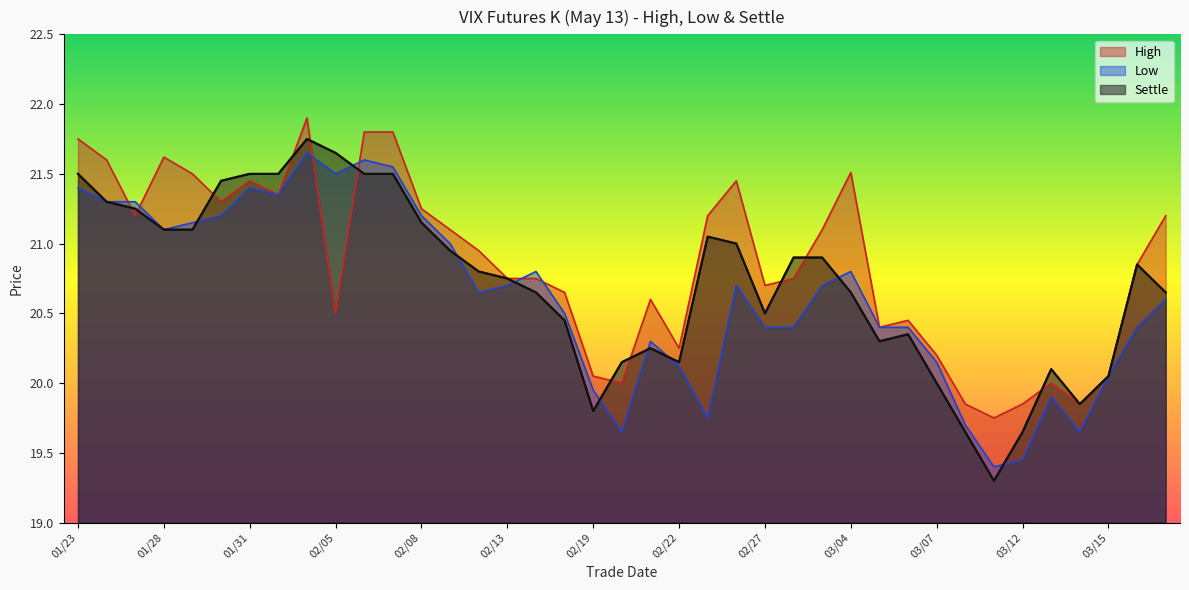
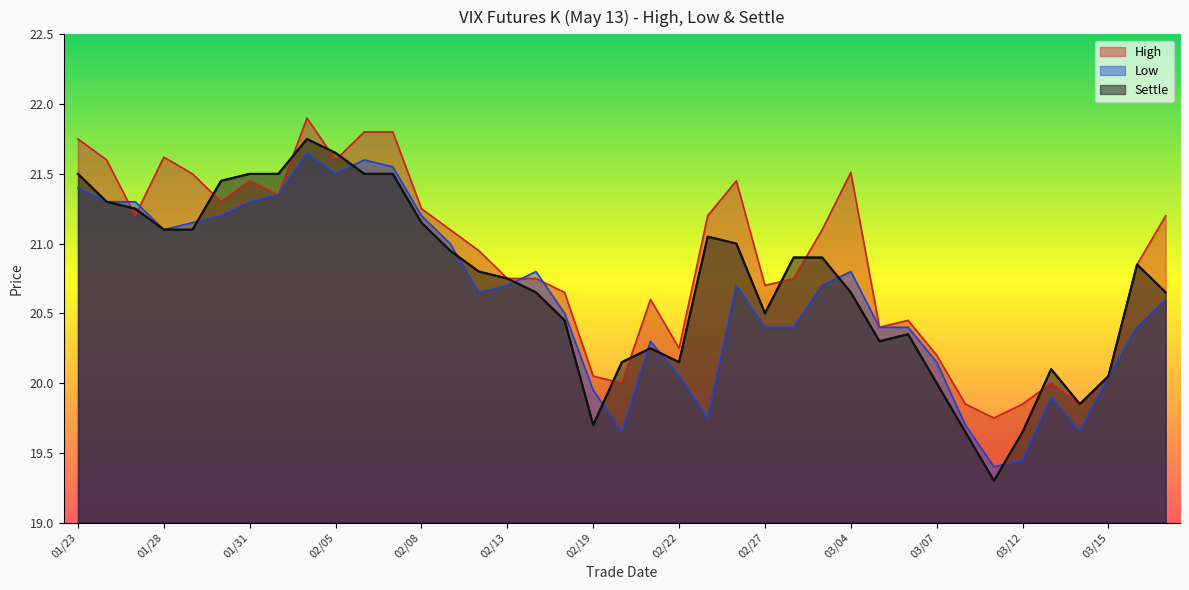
  {
    "High": {
      "01/23": 21.75,
      "01/28": 21.62,
      "01/31": 21.45,
-     "02/05": 20.5,
+     "02/05": 21.6,
      "02/08": 21.25,
      "02/19": 20.05,
      "02/22": 20.25,
      "02/27": 20.7,
      "03/04": 21.5,
      "03/07": 20.2,
      "03/12": 19.85
    },
    "Low": {
      "01/23": 21.40,
-     "01/31": 21.4,
+     "01/31": 21.3,
      "02/05": 21.50,
      "02/08": 21.20,
      "02/13": 20.70,
      "02/19": 19.95,
-     "02/22": 20.12,
+     "02/22": 20.05,
      "02/27": 20.40,
      "03/04": 20.80,
      "03/07": 20.15,
      "03/12": 19.45
    },
    "Settle": {
      "01/23": 21.5,
      "01/31": 21.5,
      "02/05": 21.65,
      "02/08": 21.15,
-     "02/19": 19.8,
+     "02/19": 19.7,
      "02/22": 20.15,
      "02/27": 20.5,
      "03/04": 20.65,
      "03/07": 20.0,
      "03/12": 19.65
    }
  }
